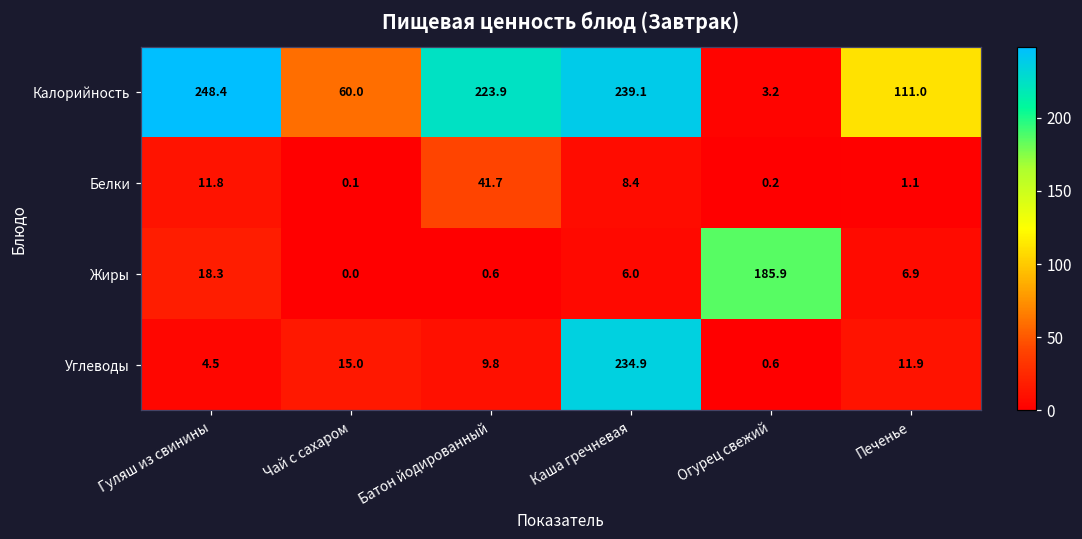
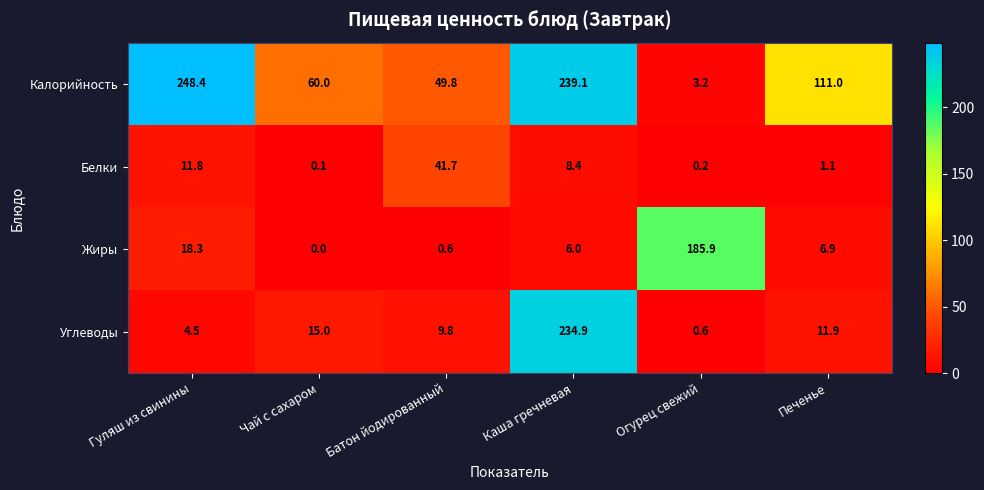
  {
    "Калорийность": {
      "Гуляш из свинины": 248.4,
      "Чай с сахаром": 60.0,
-     "Батон йодированный": 223.9,
+     "Батон йодированный": 49.8,
      "Каша гречневая": 239.1,
      "Огурец свежий": 3.2,
      "Печенье": 111.0
    },
    "Белки": {
      "Гуляш из свинины": 11.8,
      "Чай с сахаром": 0.1,
      "Батон йодированный": 41.7,
      "Каша гречневая": 8.4,
      "Огурец свежий": 0.2,
      "Печенье": 1.1
    },
    "Жиры": {
      "Гуляш из свинины": 18.3,
      "Чай с сахаром": 0.0,
      "Батон йодированный": 0.6,
      "Каша гречневая": 6.0,
      "Огурец свежий": 185.9,
      "Печенье": 6.9
    },
    "Углеводы": {
      "Гуляш из свинины": 4.5,
      "Чай с сахаром": 15.0,
      "Батон йодированный": 9.8,
      "Каша гречневая": 234.9,
      "Огурец свежий": 0.6,
      "Печенье": 11.9
    }
  }
